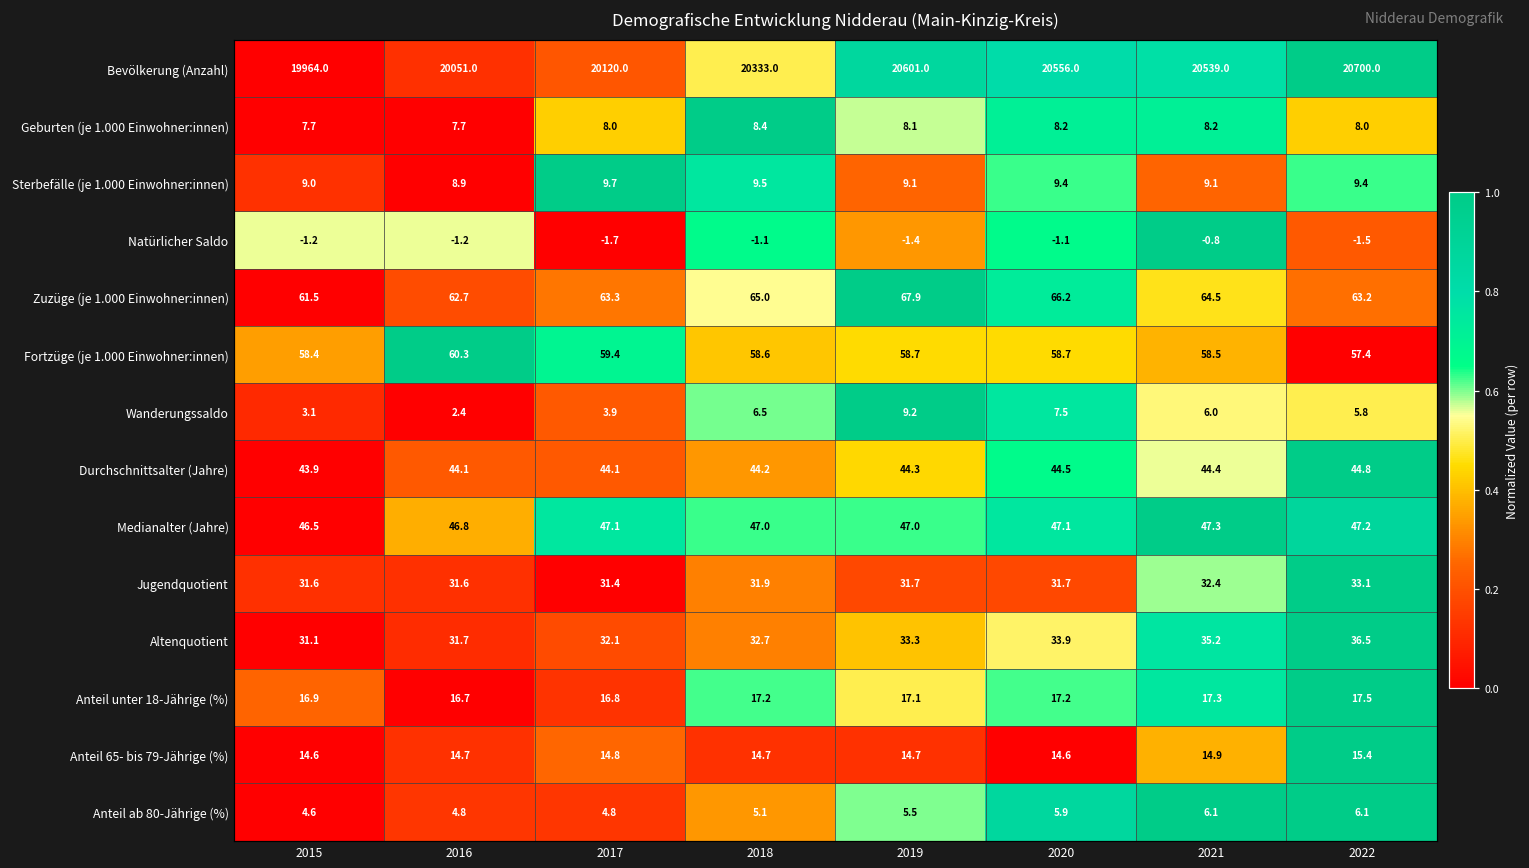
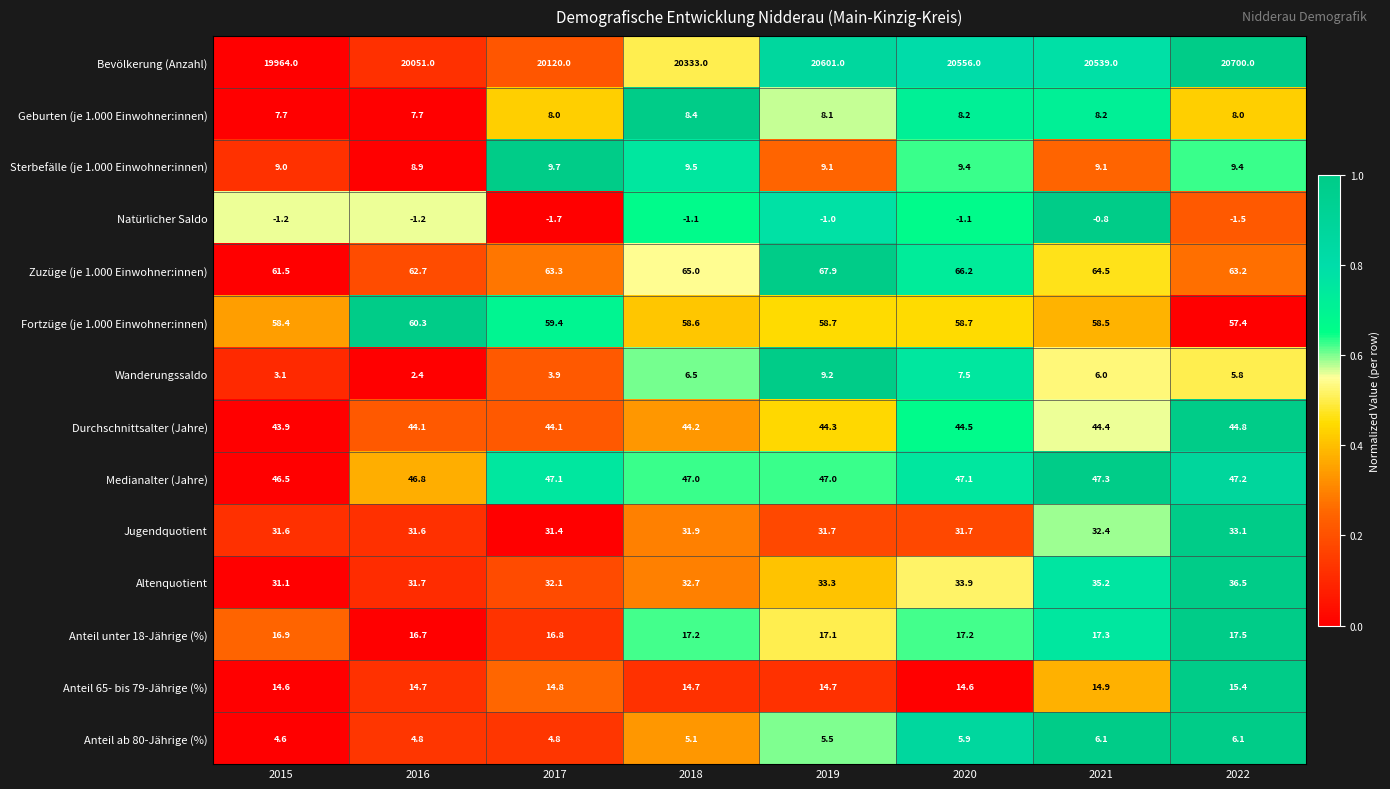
  {
    "Bevölkerung (Anzahl)": {
      "2015": 19964.0,
      "2016": 20051.0,
      "2017": 20120.0,
      "2018": 20333.0,
      "2019": 20601.0,
      "2020": 20556.0,
      "2021": 20539.0,
      "2022": 20700.0
    },
    "Geburten (je 1.000 Einwohner:innen)": {
      "2015": 7.7,
      "2016": 7.7,
      "2017": 8.0,
      "2018": 8.4,
      "2019": 8.1,
      "2020": 8.2,
      "2021": 8.2,
      "2022": 8.0
    },
    "Sterbefälle (je 1.000 Einwohner:innen)": {
      "2015": 9.0,
      "2016": 8.9,
      "2017": 9.7,
      "2018": 9.5,
      "2019": 9.1,
      "2020": 9.4,
      "2021": 9.1,
      "2022": 9.4
    },
    "Natürlicher Saldo": {
      "2015": -1.2,
      "2016": -1.2,
      "2017": -1.7,
      "2018": -1.1,
-     "2019": -1.4,
+     "2019": -1.0,
      "2020": -1.1,
      "2021": -0.8,
      "2022": -1.5
    },
    "Zuzüge (je 1.000 Einwohner:innen)": {
      "2015": 61.5,
      "2016": 62.7,
      "2017": 63.3,
      "2018": 65.0,
      "2019": 67.9,
      "2020": 66.2,
      "2021": 64.5,
      "2022": 63.2
    },
    "Fortzüge (je 1.000 Einwohner:innen)": {
      "2015": 58.4,
      "2016": 60.3,
      "2017": 59.4,
      "2018": 58.6,
      "2019": 58.7,
      "2020": 58.7,
      "2021": 58.5,
      "2022": 57.4
    },
    "Wanderungssaldo": {
      "2015": 3.1,
      "2016": 2.4,
      "2017": 3.9,
      "2018": 6.5,
      "2019": 9.2,
      "2020": 7.5,
      "2021": 6.0,
      "2022": 5.8
    },
    "Durchschnittsalter (Jahre)": {
      "2015": 43.9,
      "2016": 44.1,
      "2017": 44.1,
      "2018": 44.2,
      "2019": 44.3,
      "2020": 44.5,
      "2021": 44.4,
      "2022": 44.8
    },
    "Medianalter (Jahre)": {
      "2015": 46.5,
      "2016": 46.8,
      "2017": 47.1,
      "2018": 47.0,
      "2019": 47.0,
      "2020": 47.1,
      "2021": 47.3,
      "2022": 47.2
    },
    "Jugendquotient": {
      "2015": 31.6,
      "2016": 31.6,
      "2017": 31.4,
      "2018": 31.9,
      "2019": 31.7,
      "2020": 31.7,
      "2021": 32.4,
      "2022": 33.1
    },
    "Altenquotient": {
      "2015": 31.1,
      "2016": 31.7,
      "2017": 32.1,
      "2018": 32.7,
      "2019": 33.3,
      "2020": 33.9,
      "2021": 35.2,
      "2022": 36.5
    },
    "Anteil unter 18-Jährige (%)": {
      "2015": 16.9,
      "2016": 16.7,
      "2017": 16.8,
      "2018": 17.2,
      "2019": 17.1,
      "2020": 17.2,
      "2021": 17.3,
      "2022": 17.5
    },
    "Anteil 65- bis 79-Jährige (%)": {
      "2015": 14.6,
      "2016": 14.7,
      "2017": 14.8,
      "2018": 14.7,
      "2019": 14.7,
      "2020": 14.6,
      "2021": 14.9,
      "2022": 15.4
    },
    "Anteil ab 80-Jährige (%)": {
      "2015": 4.6,
      "2016": 4.8,
      "2017": 4.8,
      "2018": 5.1,
      "2019": 5.5,
      "2020": 5.9,
      "2021": 6.1,
      "2022": 6.1
    }
  }
